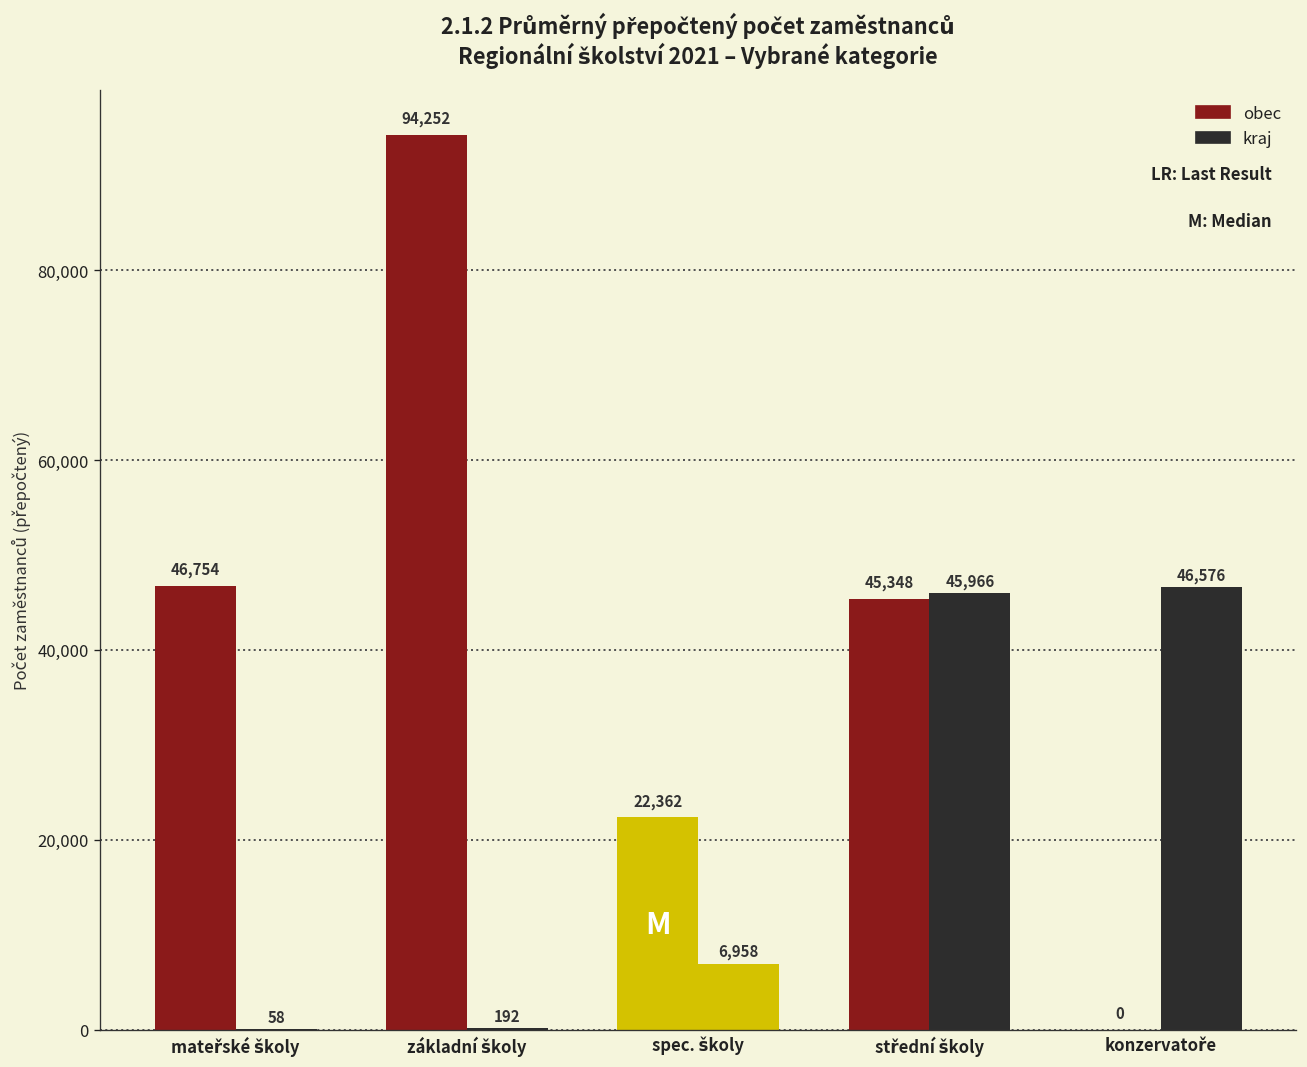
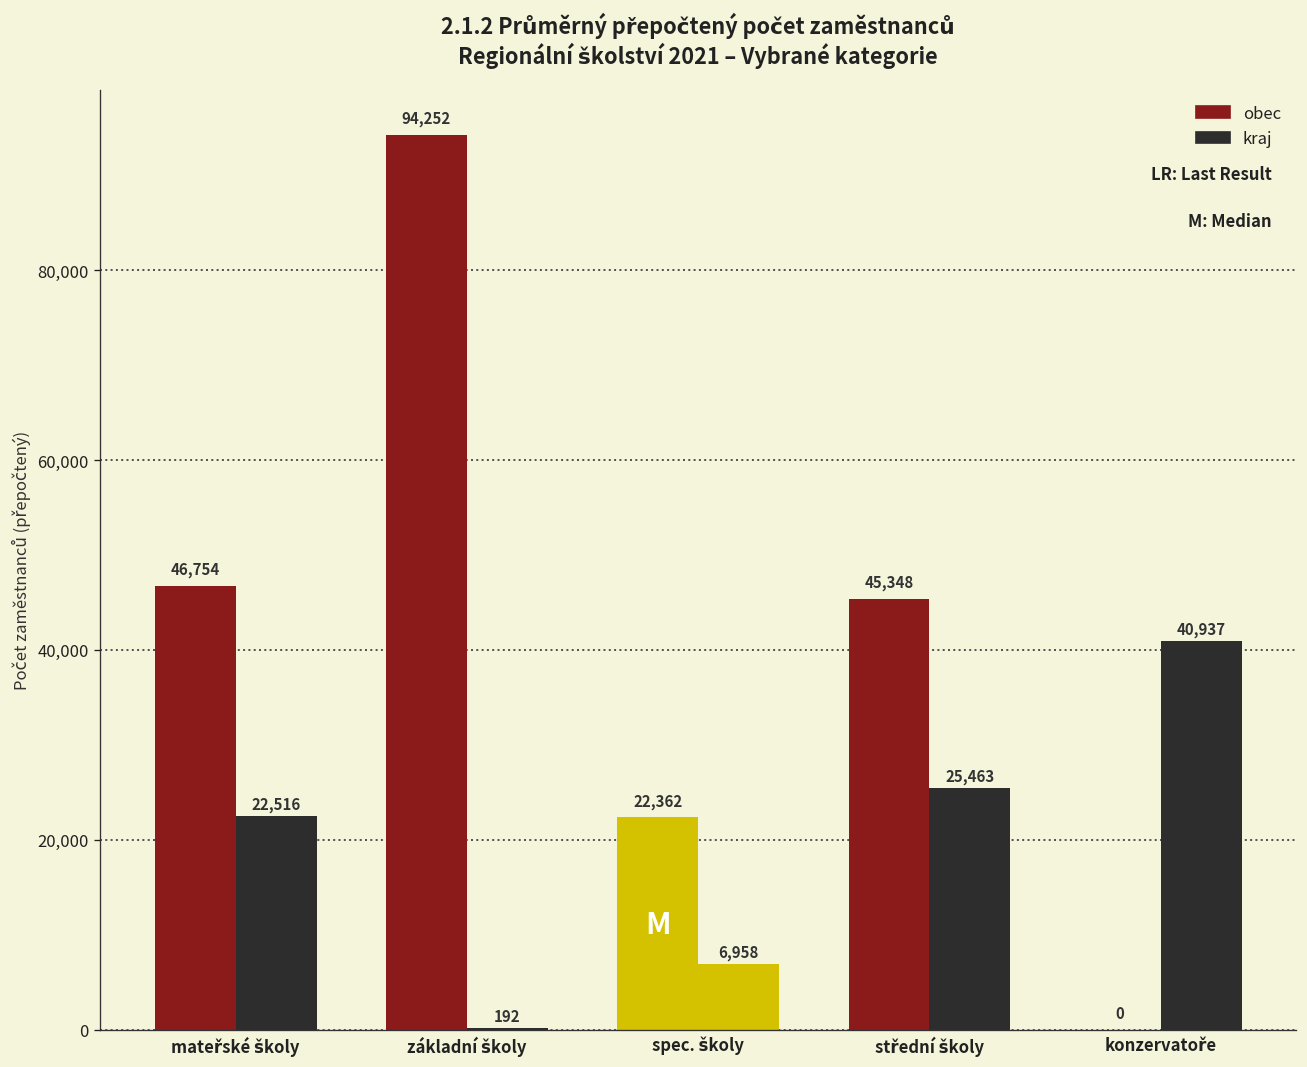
  {
    "obec": {
      "mateřské školy": "46,754",
      "základní školy": "94,252",
      "spec. školy": "22,362",
      "střední školy": "45,348",
      "konzervatoře": "0"
    },
    "kraj": {
-     "mateřské školy": "58",
+     "mateřské školy": "22,516",
      "základní školy": "192",
      "spec. školy": "6,958",
-     "střední školy": "45,966",
-     "konzervatoře": "46,576"
+     "střední školy": "25,463",
+     "konzervatoře": "40,937"
    }
  }
